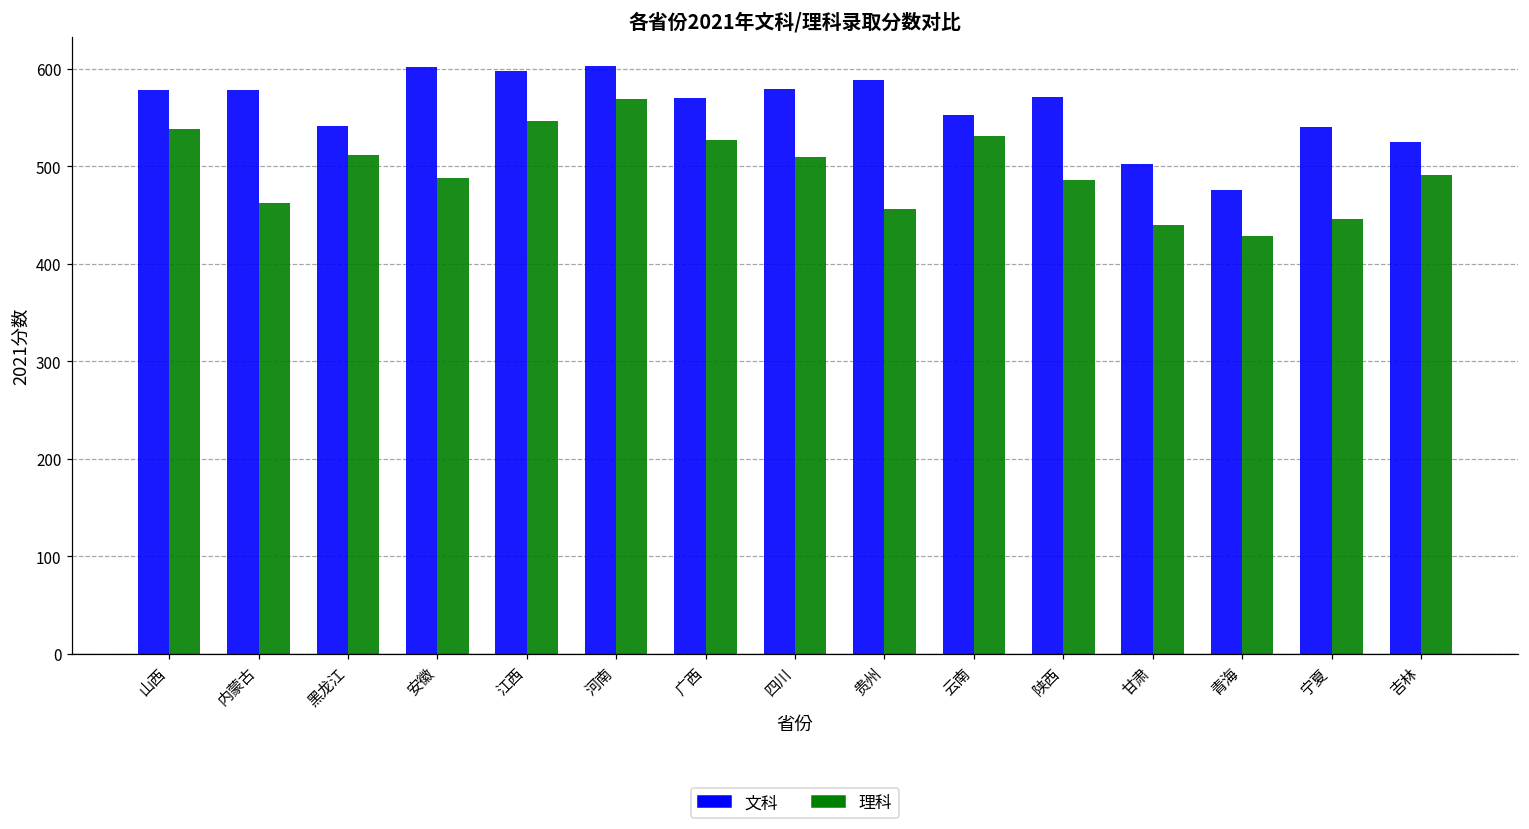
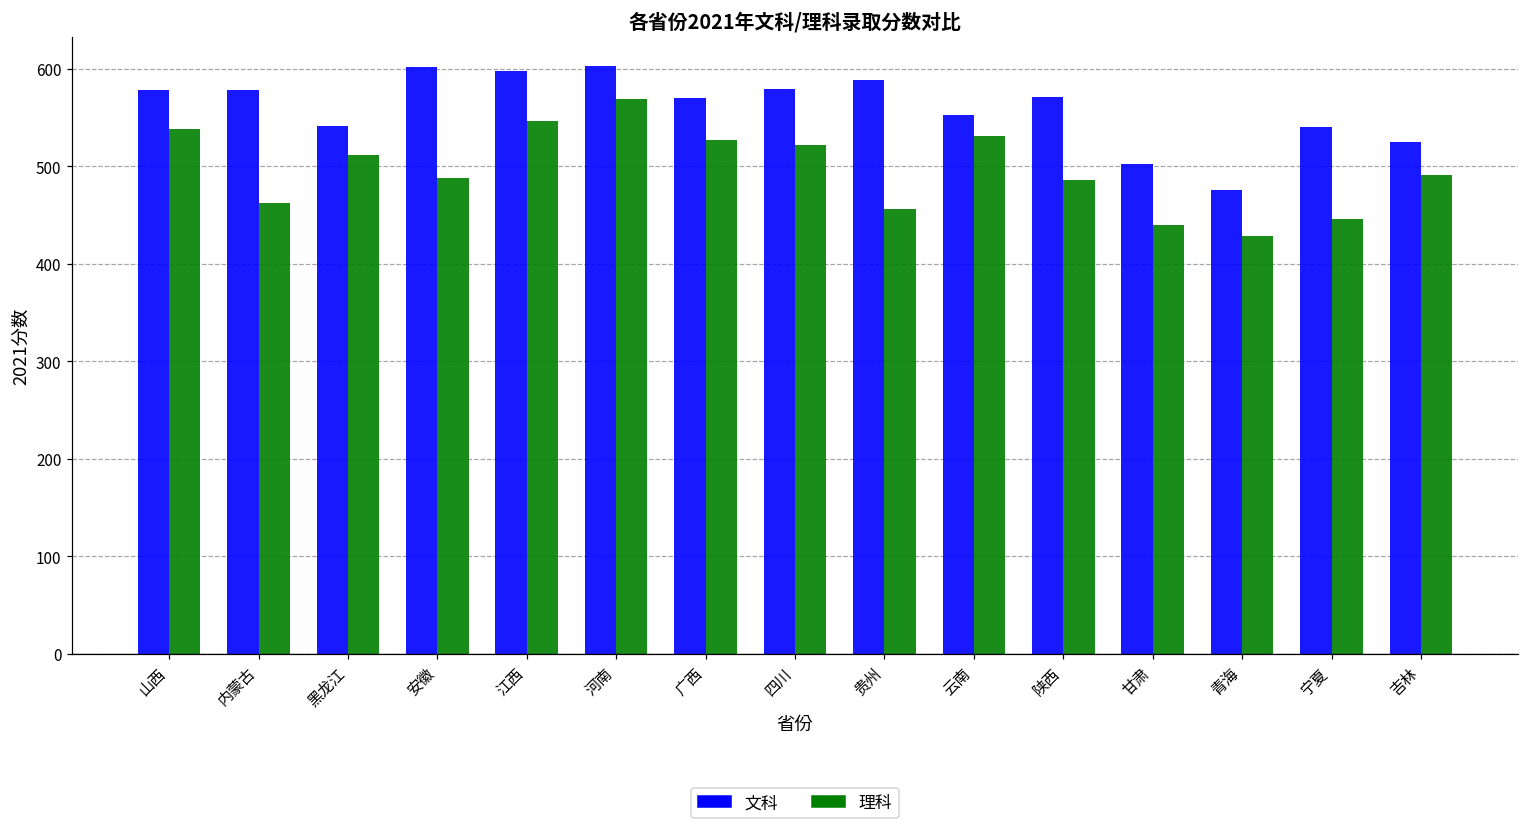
  {
    "文科": {
      "山西": 580,
      "内蒙古": 580,
      "黑龙江": 540,
      "安徽": 600,
      "江西": 600,
      "河南": 600,
      "广西": 570,
      "四川": 580,
      "贵州": 590,
      "云南": 550,
      "陕西": 570,
      "甘肃": 500,
      "青海": 480,
      "宁夏": 540,
      "吉林": 530
    },
    "理科": {
      "山西": 540,
      "内蒙古": 460,
      "黑龙江": 510,
      "安徽": 490,
      "江西": 550,
      "河南": 570,
      "广西": 530,
-     "四川": 510,
+     "四川": 520,
      "贵州": 460,
      "云南": 530,
      "陕西": 490,
      "甘肃": 440,
      "青海": 430,
      "宁夏": 450,
      "吉林": 490
    }
  }
